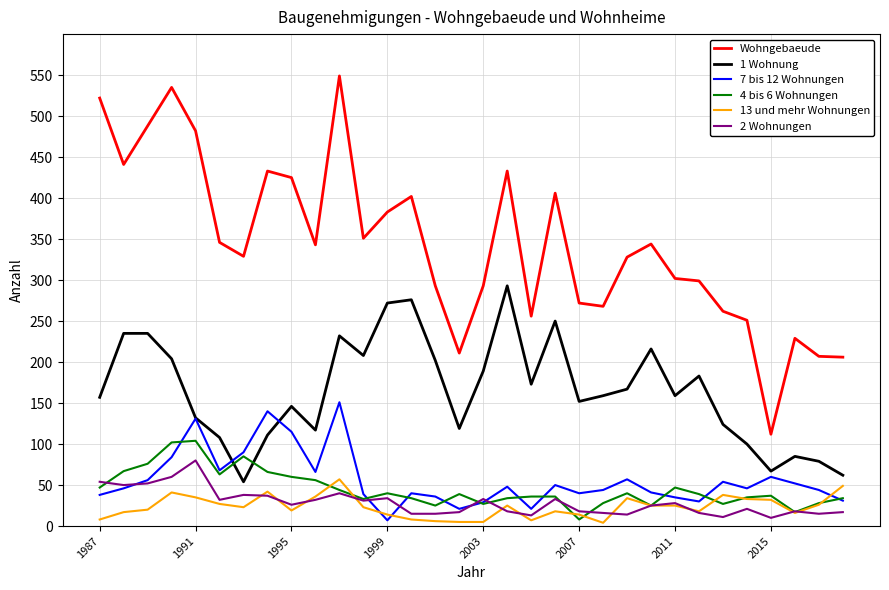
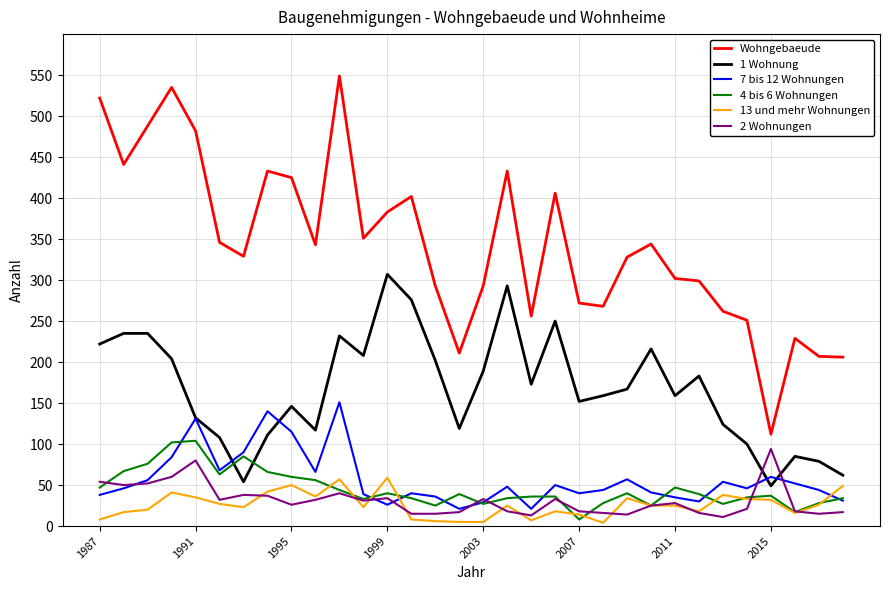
  {
    "Wohngebaeude": {
      "1987": 520,
      "1991": 480,
      "1995": 430,
      "1999": 380,
      "2003": 290,
      "2007": 270,
      "2011": 300,
      "2015": 110
    },
    "1 Wohnung": {
-     "1987": 160,
+     "1987": 220,
      "1995": 150,
-     "1999": 270,
+     "1999": 310,
      "2003": 190,
      "2007": 150,
      "2011": 160,
-     "2015": 70
+     "2015": 50
    },
    "7 bis 12 Wohnungen": {
      "1987": 40,
      "1995": 120,
-     "1999": 10,
+     "1999": 30,
      "2007": 40,
      "2011": 40,
      "2015": 60
    },
    "4 bis 6 Wohnungen": {
      "1987": 50,
      "1991": 100,
      "1995": 60,
      "1999": 40,
      "2007": 10,
      "2011": 50,
      "2015": 40
    },
    "13 und mehr Wohnungen": {
      "1987": 10,
      "1991": 40,
-     "1995": 20,
-     "1999": 10,
+     "1995": 50,
+     "1999": 60,
      "2003": 10,
      "2007": 10,
      "2015": 30
    },
    "2 Wohnungen": {
      "1987": 50,
      "1991": 80,
      "1995": 30,
      "1999": 30,
      "2003": 30,
      "2007": 20,
-     "2015": 10
+     "2015": 90
    }
  }
